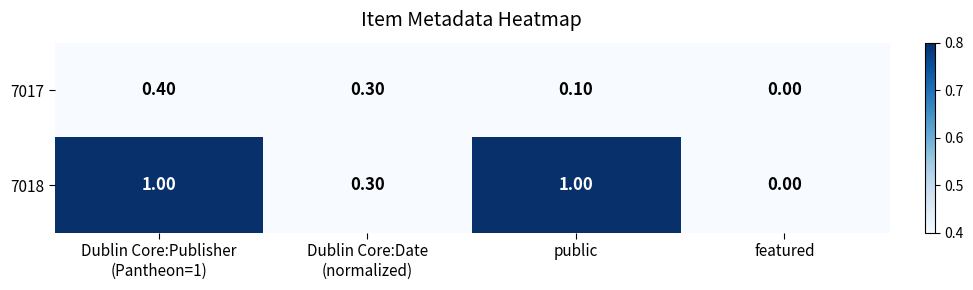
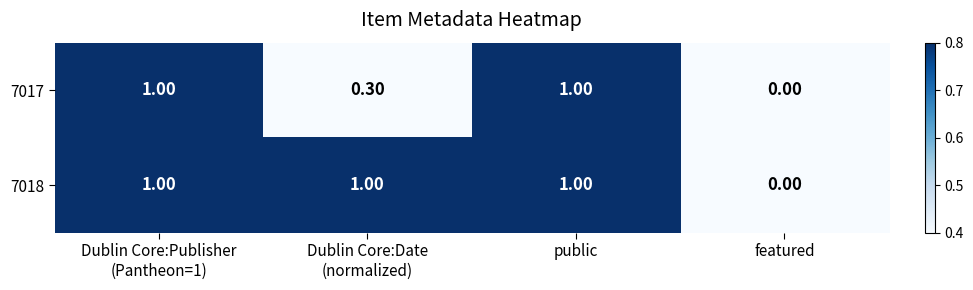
  {
    "7017": {
-     "Dublin Core:Publisher (Pantheon=1)": 0.40,
+     "Dublin Core:Publisher (Pantheon=1)": 1.00,
      "Dublin Core:Date (normalized)": 0.30,
-     "public": 0.10,
+     "public": 1.00,
      "featured": 0.00
    },
    "7018": {
      "Dublin Core:Publisher (Pantheon=1)": 1.00,
-     "Dublin Core:Date (normalized)": 0.30,
+     "Dublin Core:Date (normalized)": 1.00,
      "public": 1.00,
      "featured": 0.00
    }
  }
